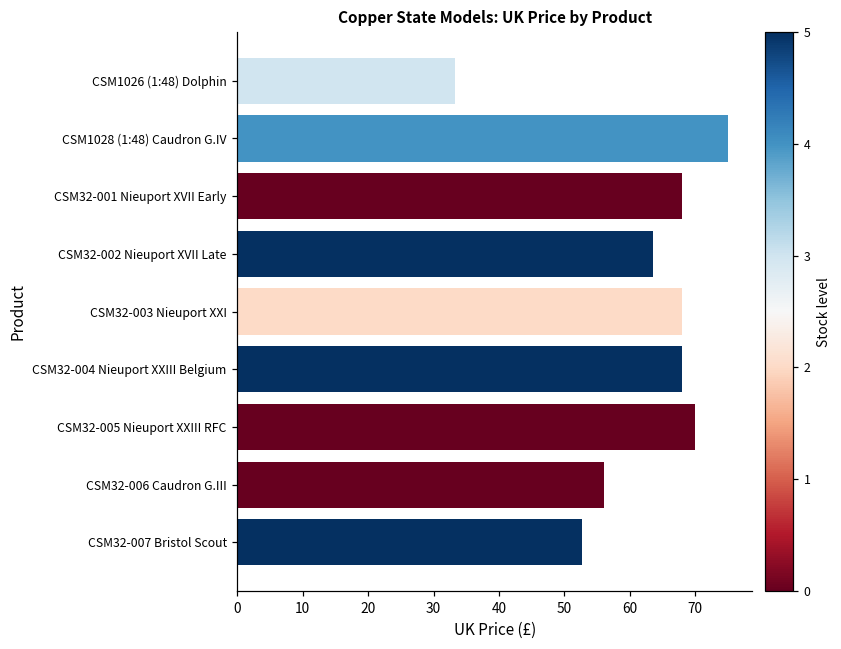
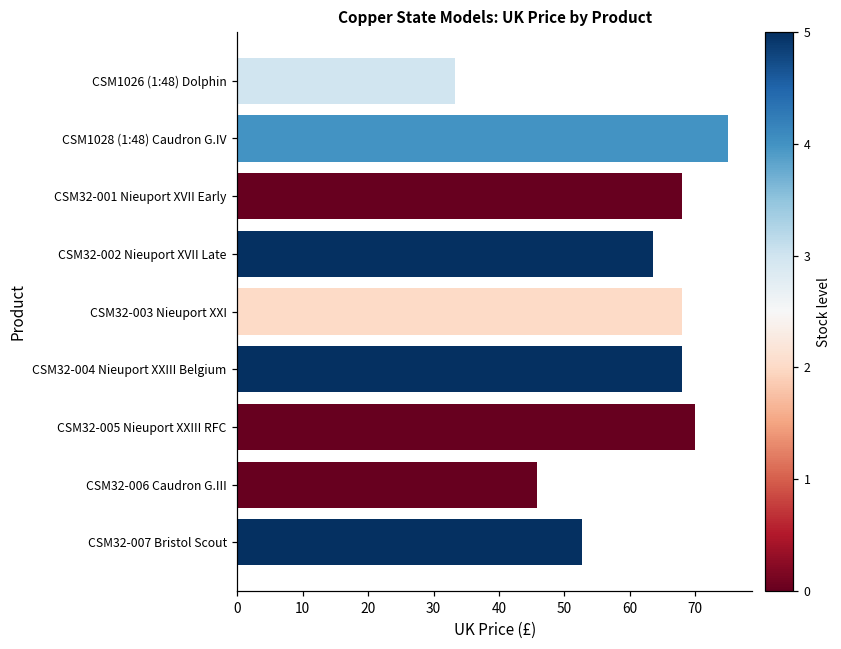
  {
    "CSM1026 (1:48) Dolphin": 33,
    "CSM1028 (1:48) Caudron G.IV": 75,
    "CSM32-001 Nieuport XVII Early": 68,
    "CSM32-002 Nieuport XVII Late": 64,
    "CSM32-003 Nieuport XXI": 68,
    "CSM32-004 Nieuport XXIII Belgium": 68,
    "CSM32-005 Nieuport XXIII RFC": 70,
-   "CSM32-006 Caudron G.III": 56,
+   "CSM32-006 Caudron G.III": 46,
    "CSM32-007 Bristol Scout": 53
  }
